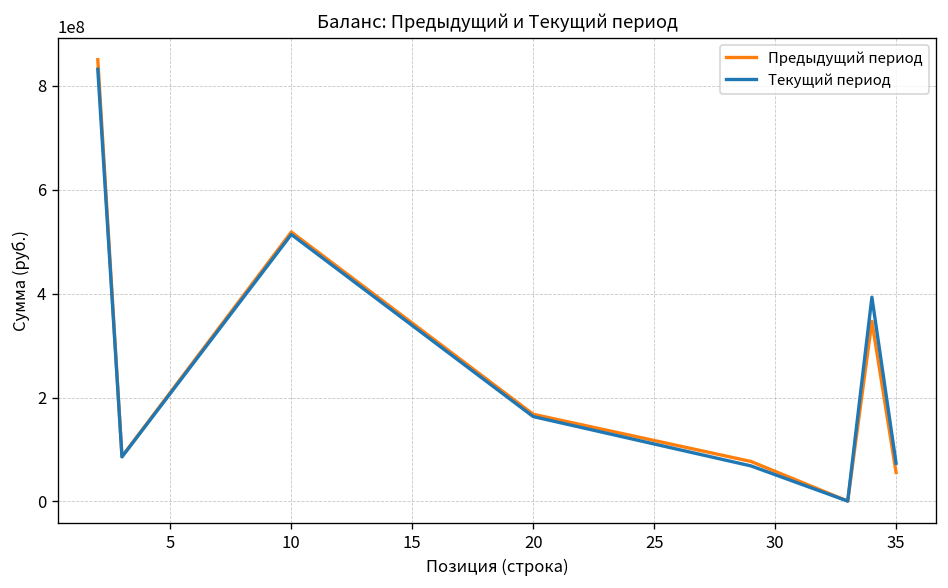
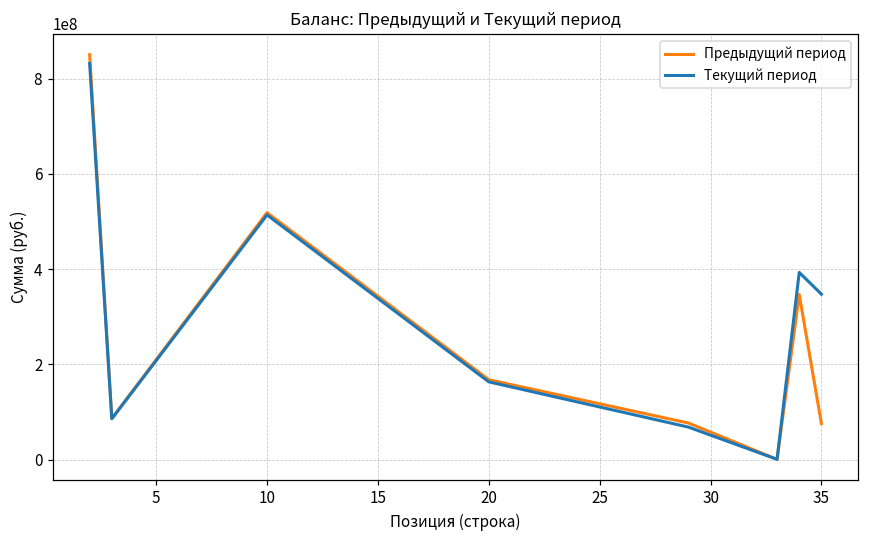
  {
    "Предыдущий период": {
-     "35": 60000000
+     "35": 80000000
    },
    "Текущий период": {
-     "35": 70000000
+     "35": 350000000
    }
  }
